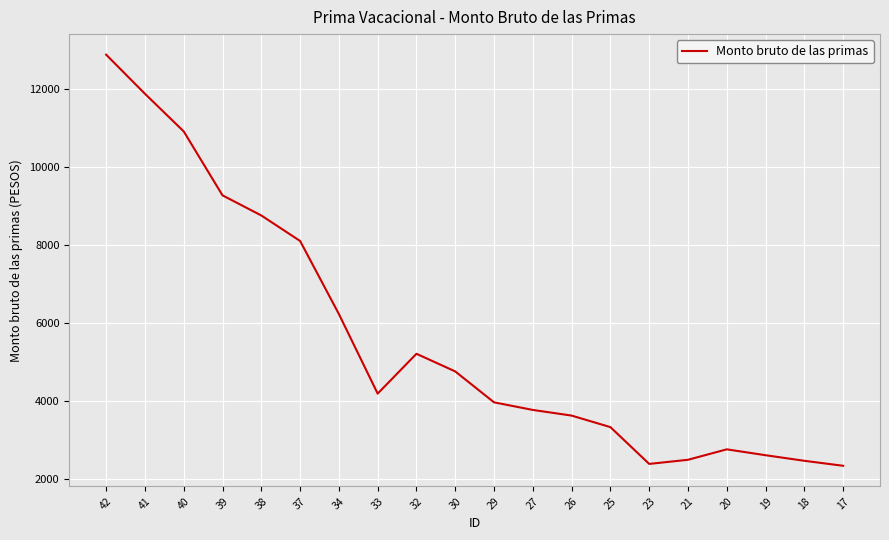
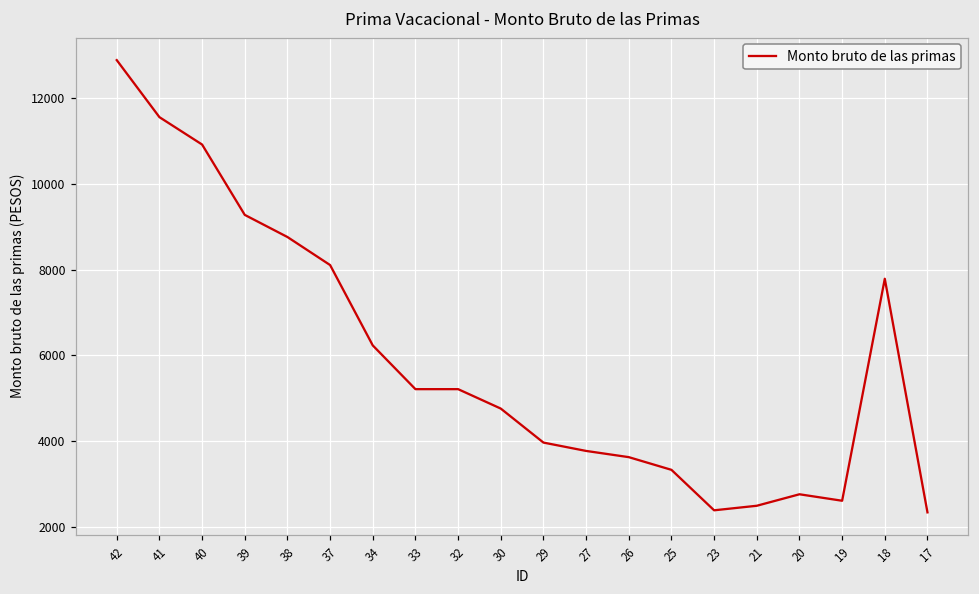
  {
    "42": 12900,
-   "41": 11900,
+   "41": 11600,
    "40": 10900,
    "39": 9300,
    "38": 8800,
    "37": 8100,
    "34": 6200,
-   "33": 4200,
+   "33": 5200,
    "32": 5200,
    "30": 4800,
    "29": 4000,
    "27": 3800,
    "26": 3600,
    "25": 3300,
    "23": 2400,
    "21": 2500,
    "20": 2800,
    "19": 2600,
-   "18": 2500,
+   "18": 7800,
    "17": 2300
  }
